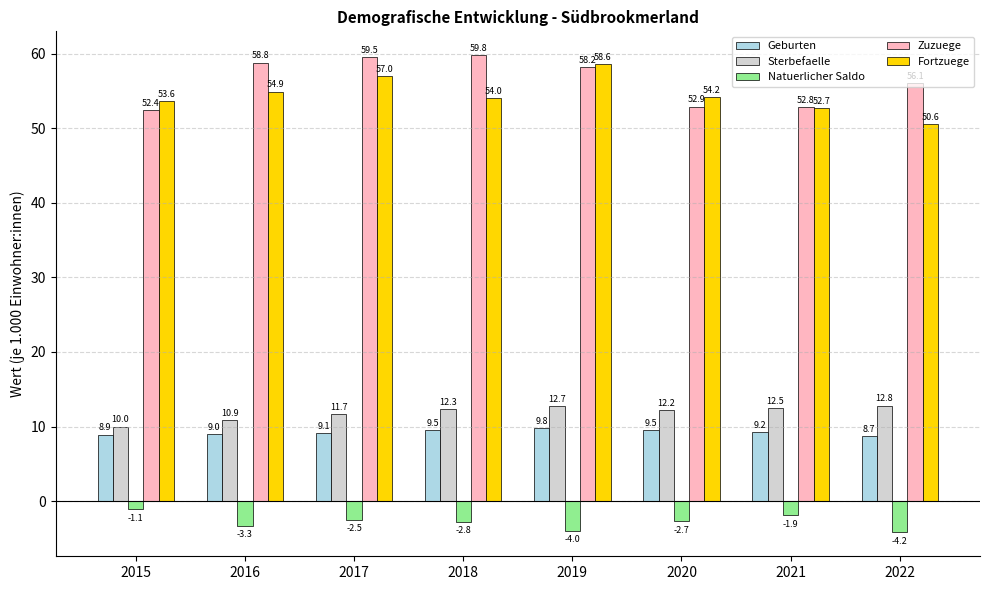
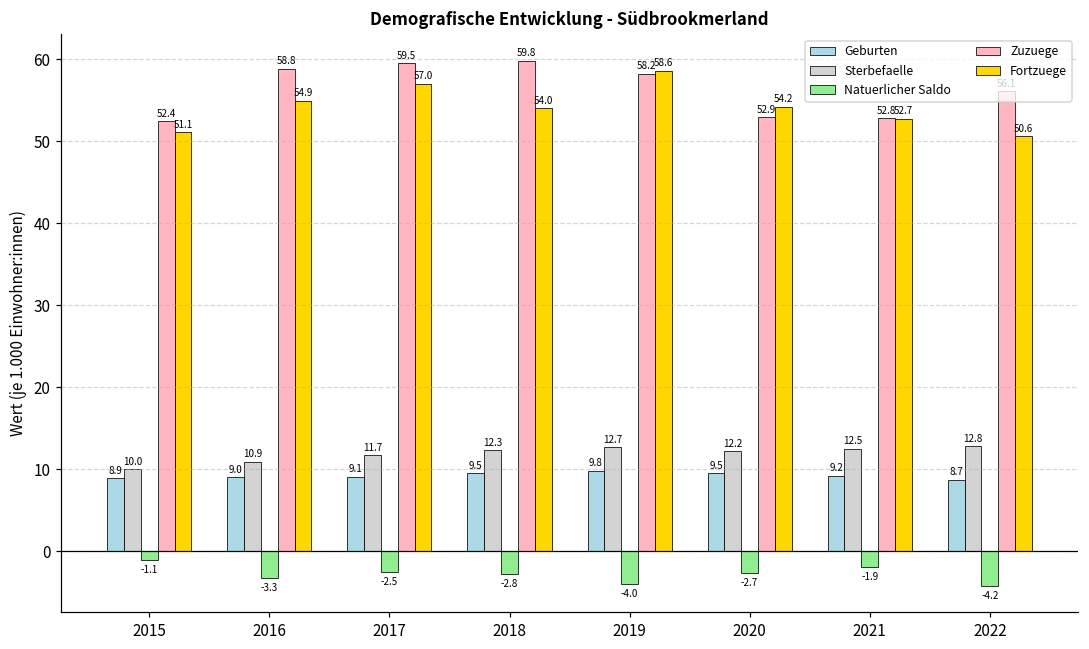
  {
    "Natuerlicher Saldo": {
      "2015": -1.1,
      "2016": -3.3,
      "2017": -2.5,
      "2018": -2.8,
      "2019": -4.0,
      "2020": -2.7,
      "2021": -1.9,
      "2022": -4.2
    },
    "Fortzuege": {
-     "2015": 53.6,
+     "2015": 51.1,
      "2016": 54.9,
      "2017": 57.0,
      "2018": 54.0,
      "2019": 58.6,
      "2020": 54.2,
      "2021": 52.7,
      "2022": 50.6
    }
  }
